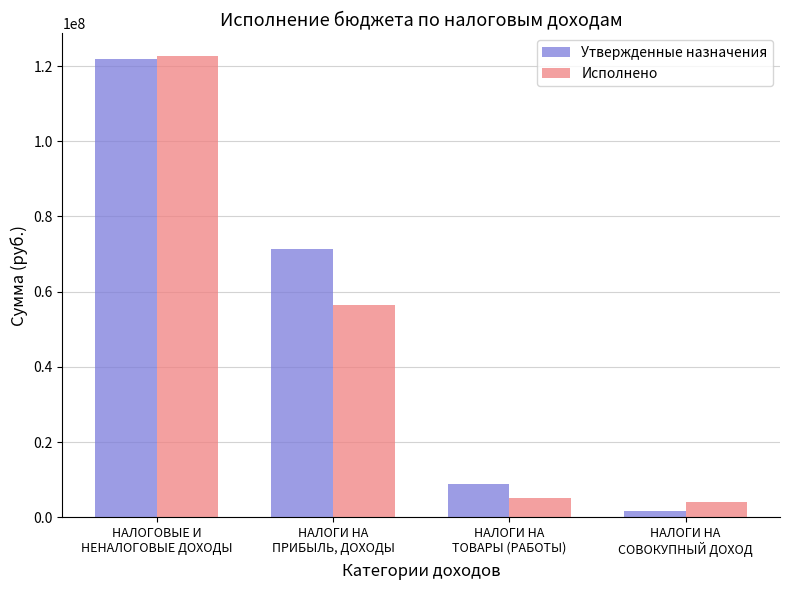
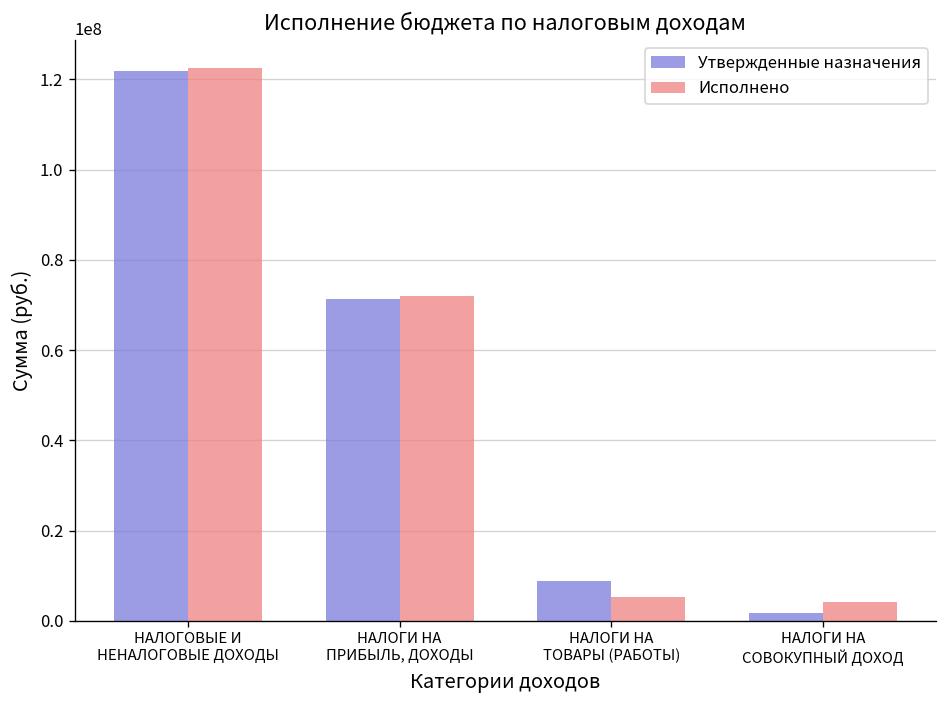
  {
    "Утвержденные назначения": {
      "НАЛОГОВЫЕ И НЕНАЛОГОВЫЕ ДОХОДЫ": 122000000,
      "НАЛОГИ НА ПРИБЫЛЬ, ДОХОДЫ": 71000000,
      "НАЛОГИ НА ТОВАРЫ (РАБОТЫ)": 9000000,
      "НАЛОГИ НА СОВОКУПНЫЙ ДОХОД": 2000000
    },
    "Исполнено": {
      "НАЛОГОВЫЕ И НЕНАЛОГОВЫЕ ДОХОДЫ": 123000000,
-     "НАЛОГИ НА ПРИБЫЛЬ, ДОХОДЫ": 57000000,
+     "НАЛОГИ НА ПРИБЫЛЬ, ДОХОДЫ": 72000000,
      "НАЛОГИ НА ТОВАРЫ (РАБОТЫ)": 5000000,
      "НАЛОГИ НА СОВОКУПНЫЙ ДОХОД": 4000000
    }
  }
